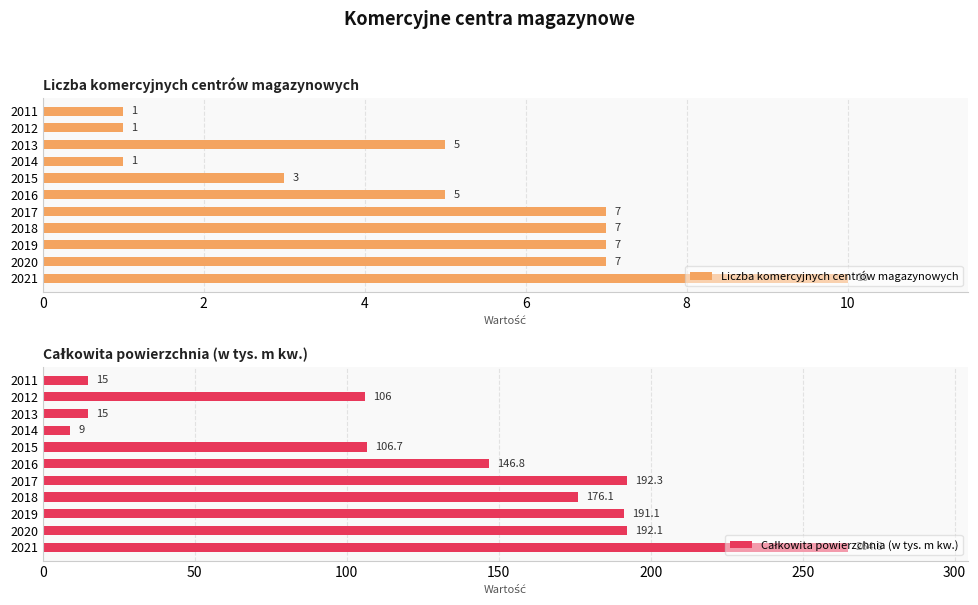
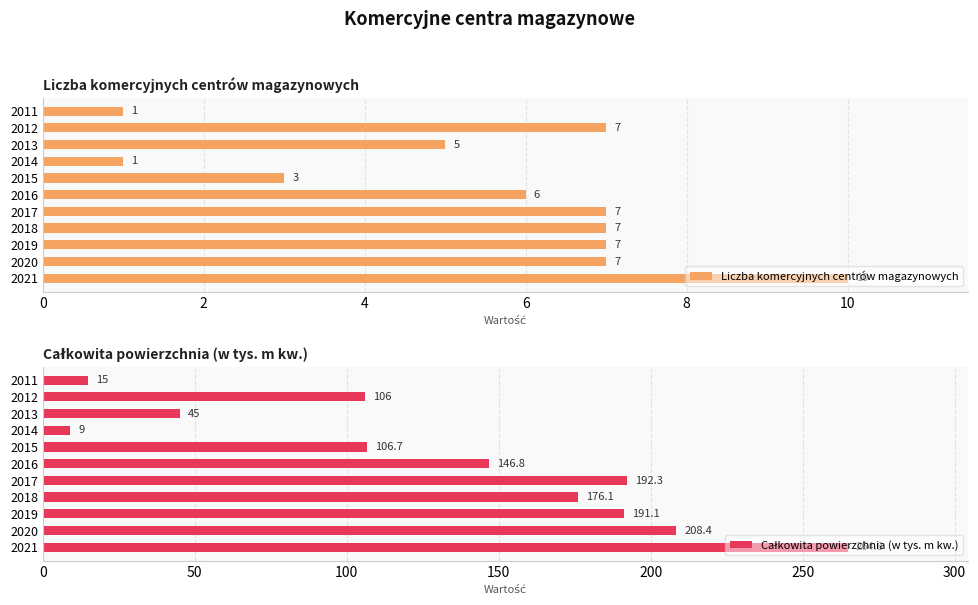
  {
    "Liczba komercyjnych centrów magazynowych": {
      "2011": 1,
-     "2012": 1,
+     "2012": 7,
      "2013": 5,
      "2014": 1,
      "2015": 3,
-     "2016": 5,
+     "2016": 6,
      "2017": 7,
      "2018": 7,
      "2019": 7,
      "2020": 7
    },
    "Całkowita powierzchnia (w tys. m kw.)": {
      "2011": 15,
      "2012": 106,
-     "2013": 15,
+     "2013": 45,
      "2014": 9,
      "2015": 106.7,
      "2016": 146.8,
      "2017": 192.3,
      "2018": 176.1,
      "2019": 191.1,
-     "2020": 192.1
+     "2020": 208.4
    }
  }
